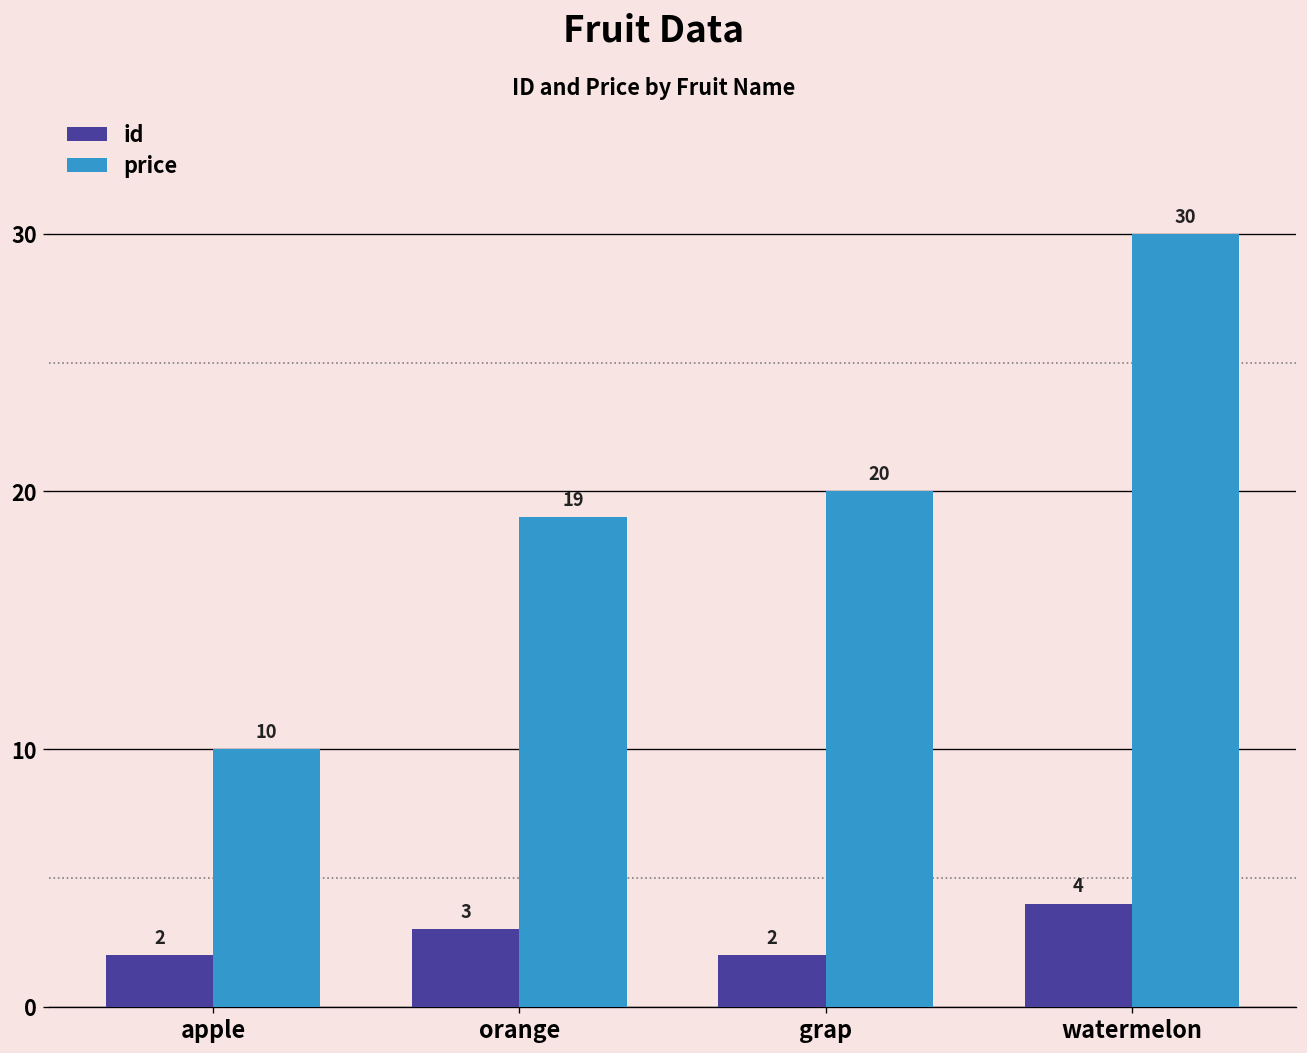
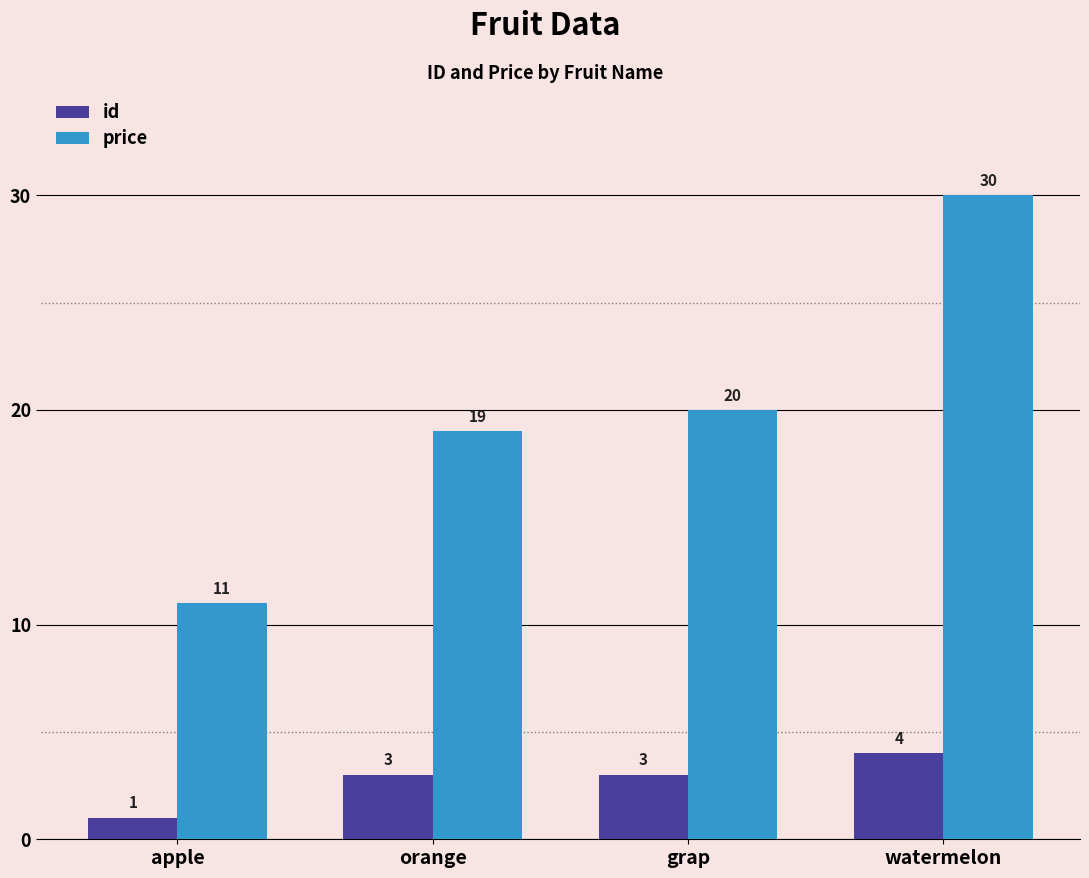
  {
    "id": {
-     "apple": 2,
+     "apple": 1,
      "orange": 3,
-     "grap": 2,
+     "grap": 3,
      "watermelon": 4
    },
    "price": {
-     "apple": 10,
+     "apple": 11,
      "orange": 19,
      "grap": 20,
      "watermelon": 30
    }
  }
